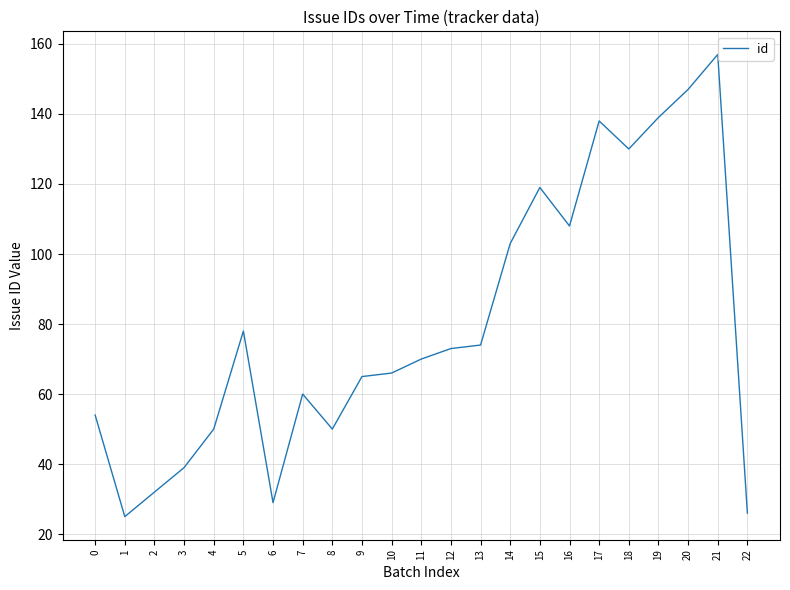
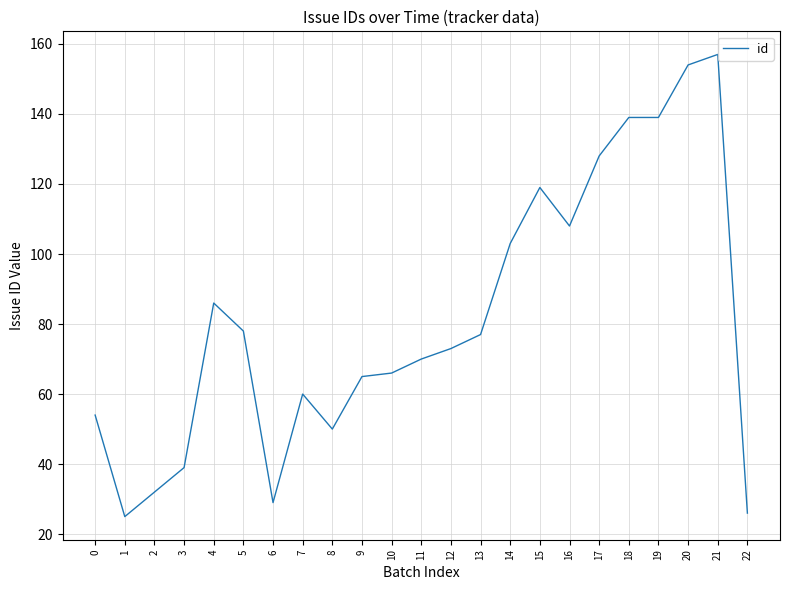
  {
    "0": 54,
    "1": 25,
    "2": 32,
    "3": 39,
-   "4": 50,
+   "4": 86,
    "5": 78,
    "6": 29,
    "7": 60,
    "8": 50,
    "9": 65,
    "10": 66,
    "11": 70,
    "12": 73,
-   "13": 74,
+   "13": 77,
    "14": 103,
    "15": 119,
    "16": 108,
-   "17": 138,
-   "18": 130,
+   "17": 128,
+   "18": 139,
    "19": 139,
-   "20": 147,
+   "20": 154,
    "22": 26
  }
